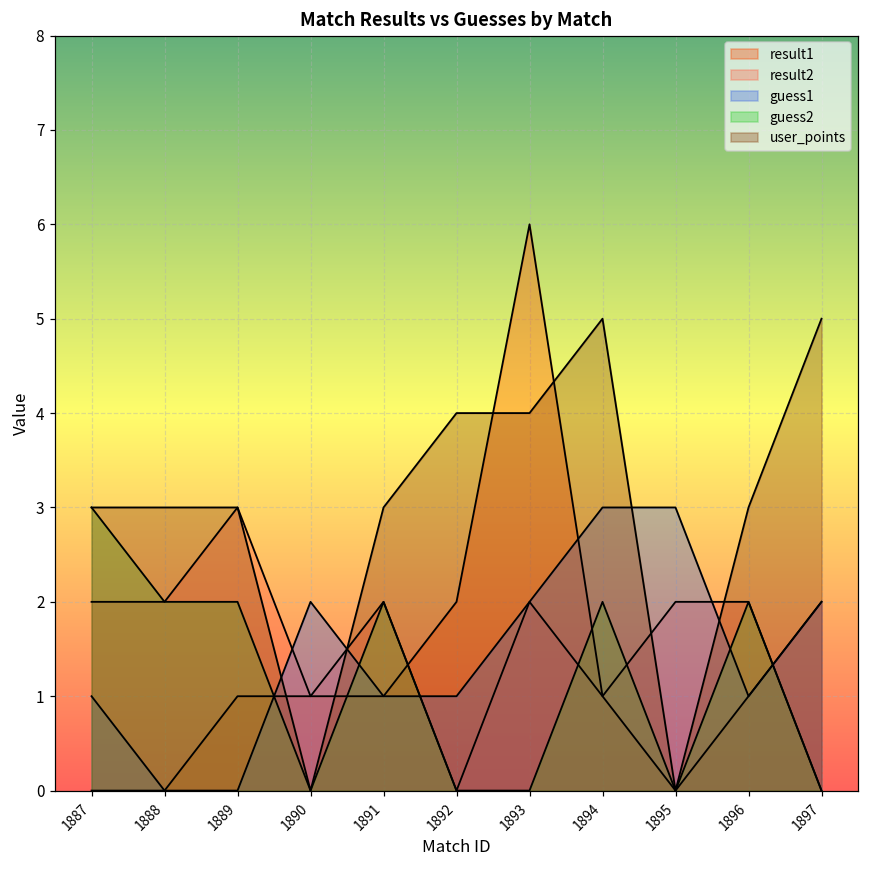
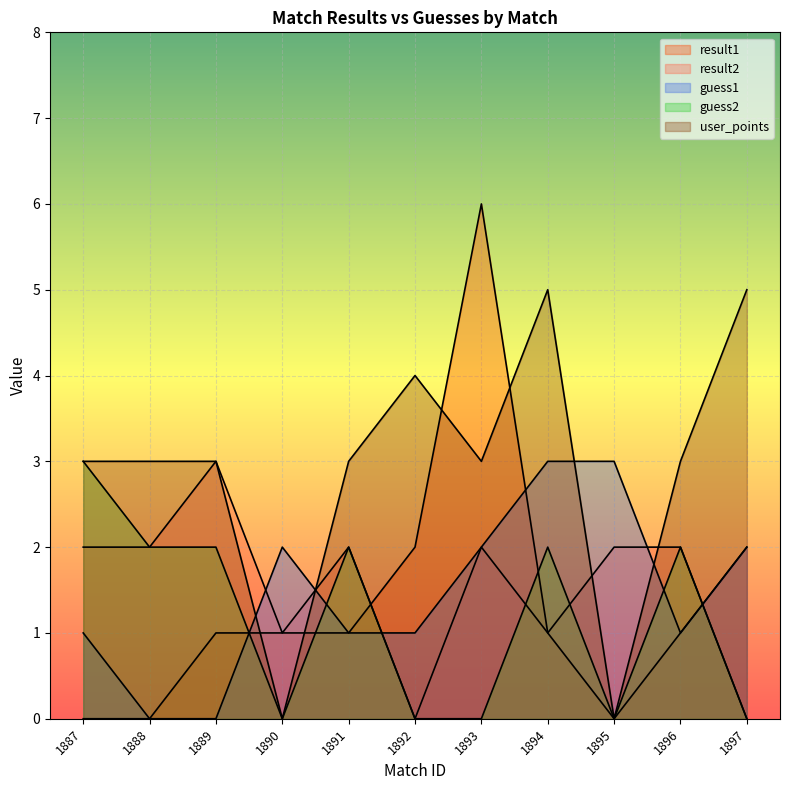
  {
    "guess1": {
      "1887": 1,
      "1889": 0,
      "1890": 2,
      "1892": 1,
      "1894": 3,
      "1895": 3
    },
    "guess2": {
      "1889": 2,
      "1893": 0,
      "1894": 2
    },
    "user_points": {
      "1888": 3,
      "1891": 3,
      "1892": 4,
-     "1893": 4,
+     "1893": 3,
      "1894": 5,
      "1896": 3,
      "1897": 5
    }
  }
